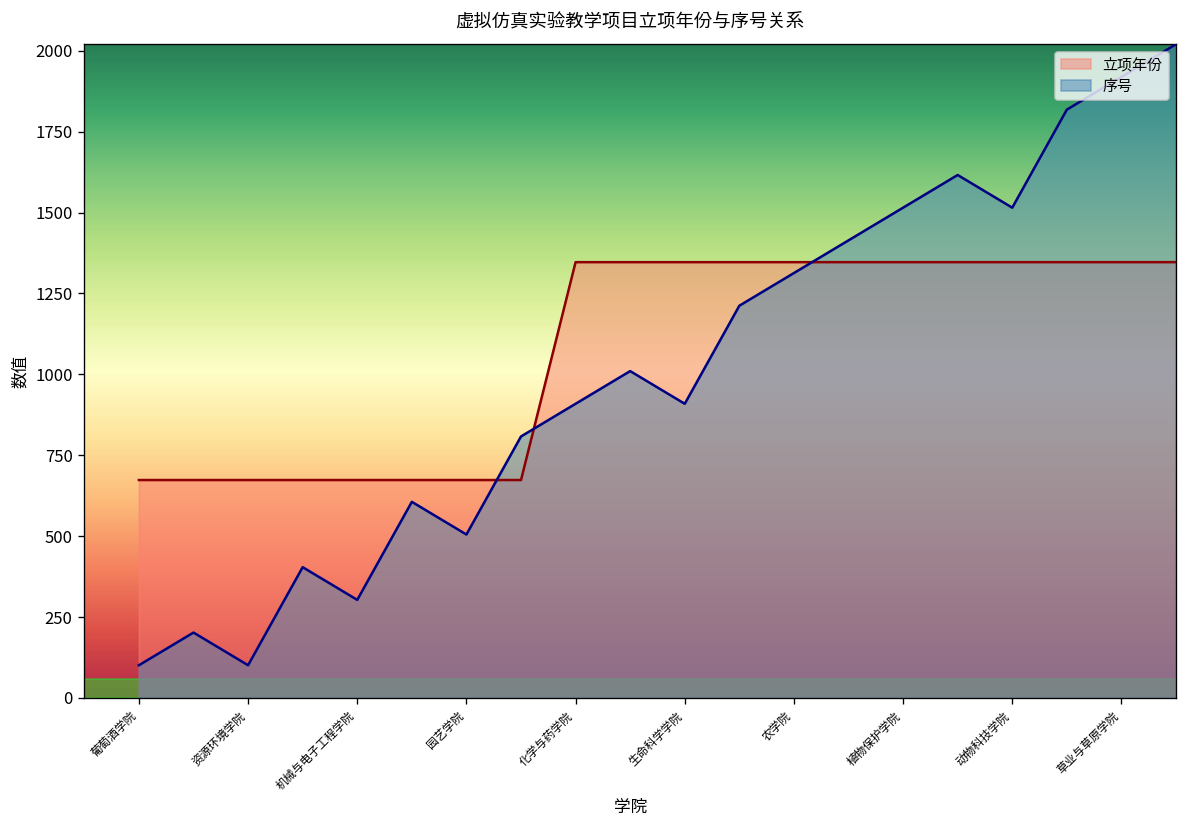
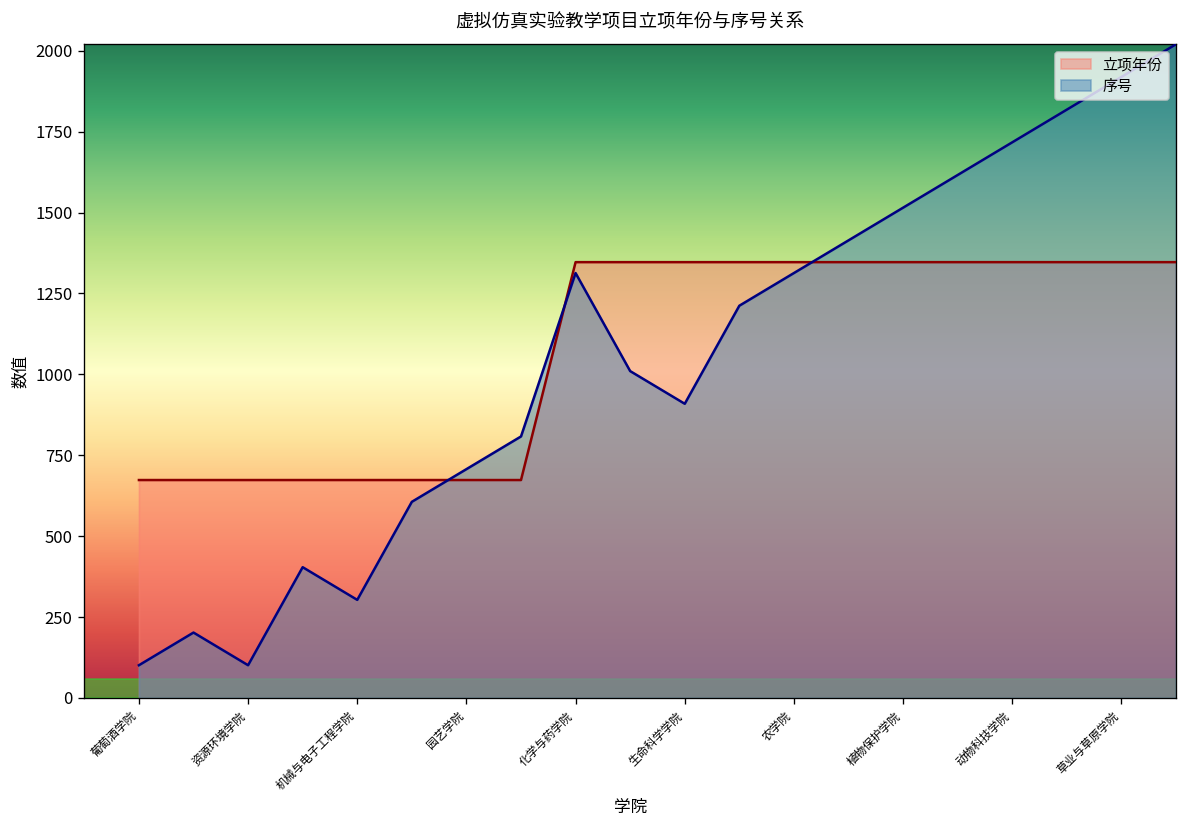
  {
    "立项年份": {
      "葡萄酒学院": 670,
      "资源环境学院": 670,
      "机械与电子工程学院": 670,
      "园艺学院": 670,
      "化学与药学院": 1350,
      "生命科学学院": 1350,
      "农学院": 1350,
      "植物保护学院": 1350,
      "动物科技学院": 1350,
      "草业与草原学院": 1350
    },
    "序号": {
      "葡萄酒学院": 100,
      "资源环境学院": 100,
      "机械与电子工程学院": 300,
-     "园艺学院": 510,
-     "化学与药学院": 910,
+     "园艺学院": 710,
+     "化学与药学院": 1310,
      "生命科学学院": 910,
      "农学院": 1310,
      "植物保护学院": 1520,
-     "动物科技学院": 1520
+     "动物科技学院": 1720
    }
  }
